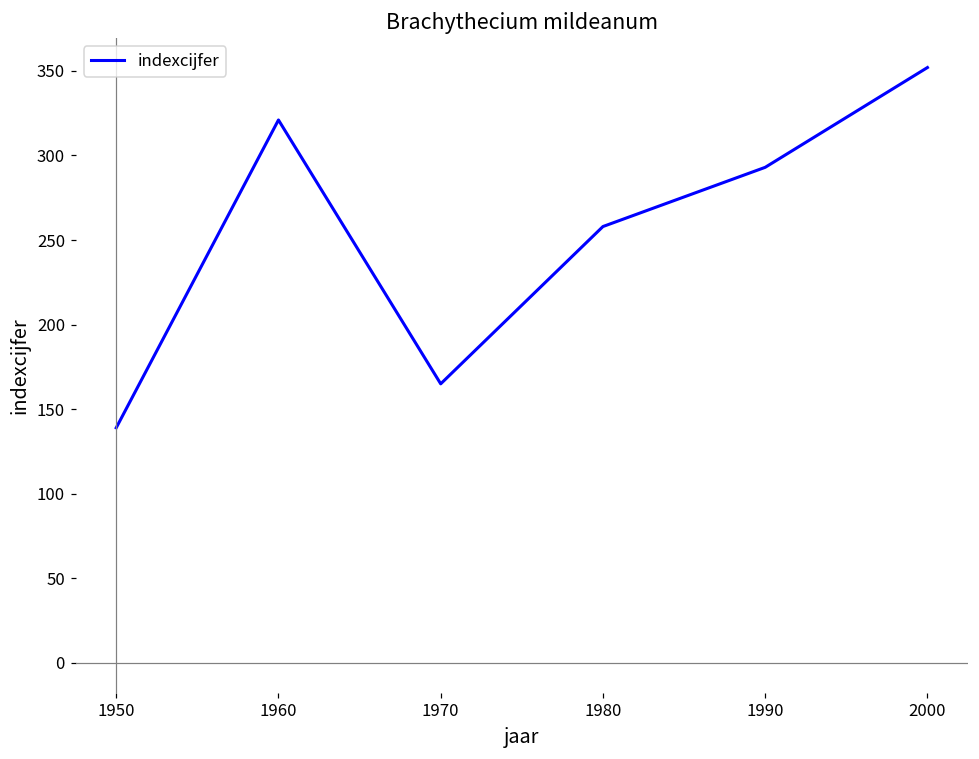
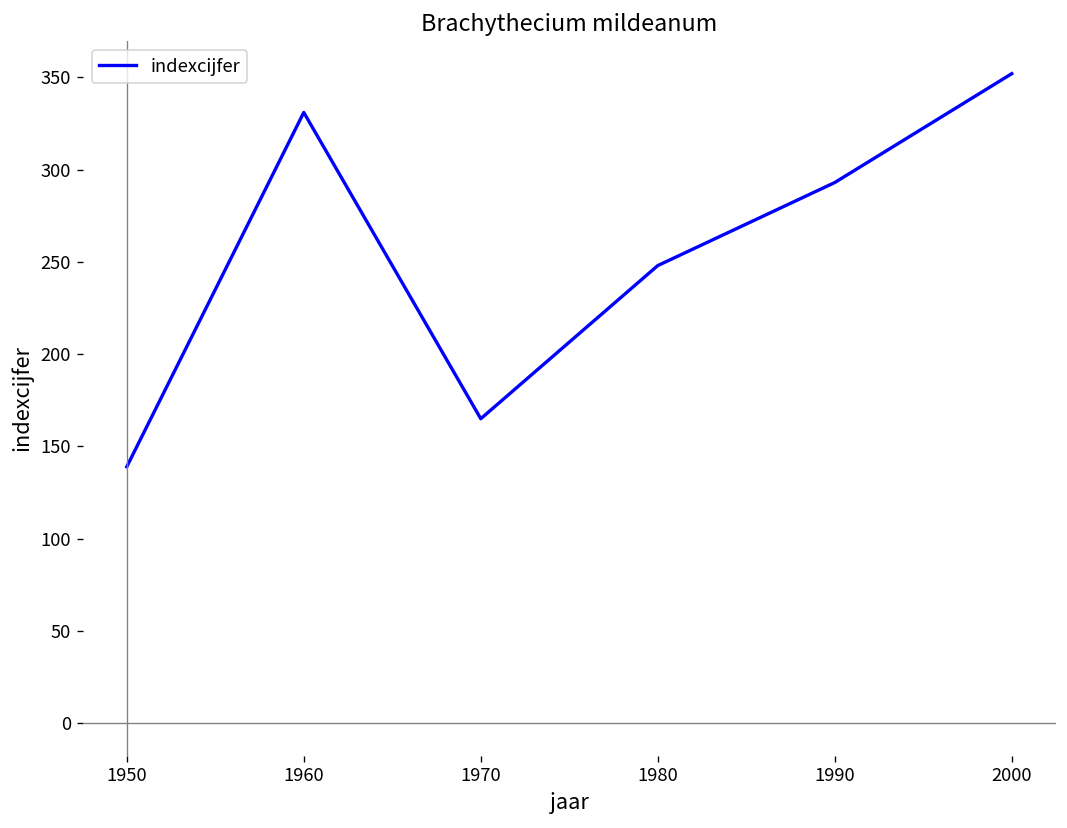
  {
    "1950": 139,
-   "1960": 321,
+   "1960": 331,
    "1970": 165,
-   "1980": 258,
+   "1980": 248,
    "1990": 293,
    "2000": 352
  }
